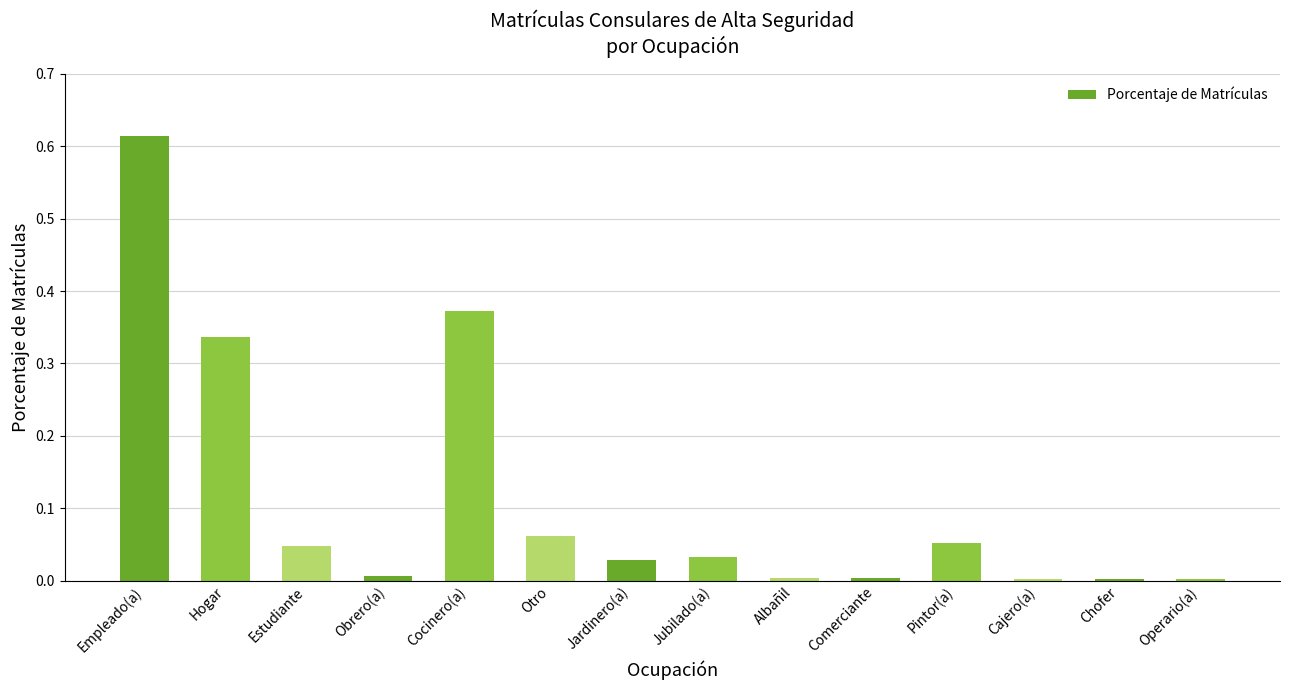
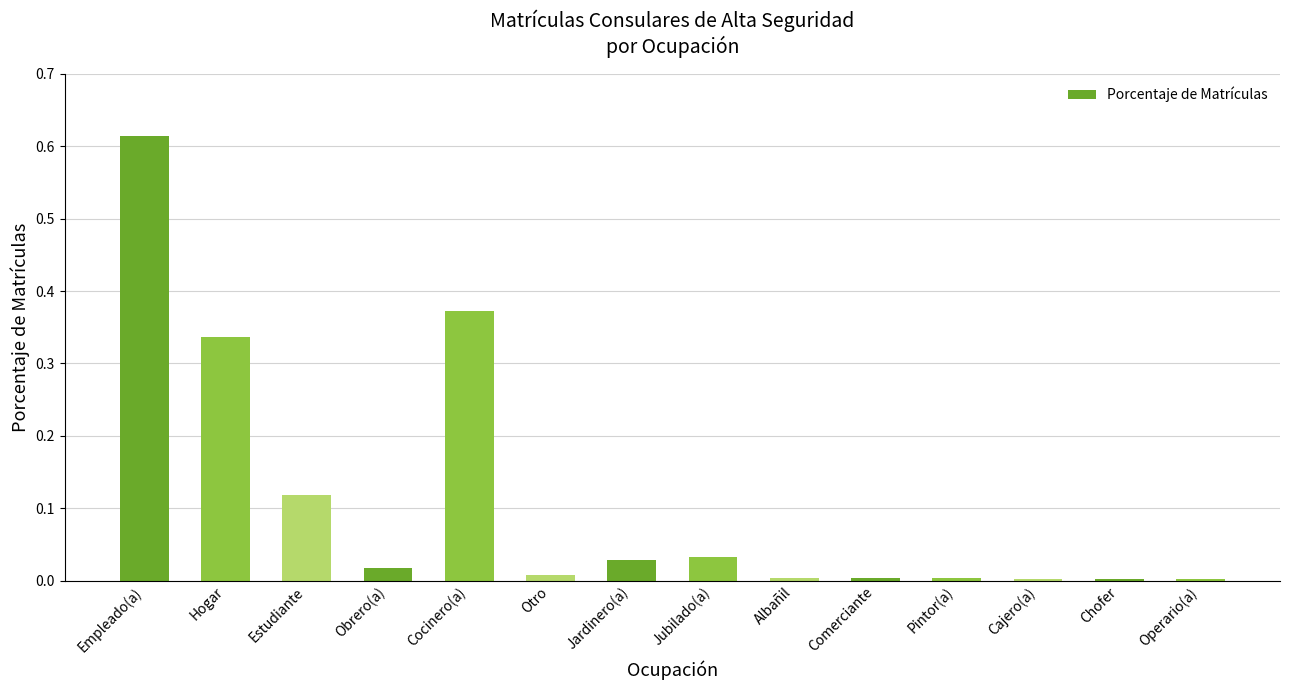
  {
    "Empleado(a)": 0.61,
    "Hogar": 0.34,
-   "Estudiante": 0.05,
-   "Obrero(a)": 0.01,
+   "Estudiante": 0.12,
+   "Obrero(a)": 0.02,
    "Cocinero(a)": 0.37,
-   "Otro": 0.06,
+   "Otro": 0.01,
    "Jardinero(a)": 0.03,
    "Jubilado(a)": 0.03,
    "Albañil": 0.00,
    "Comerciante": 0.00,
-   "Pintor(a)": 0.05
+   "Pintor(a)": 0.00
  }
